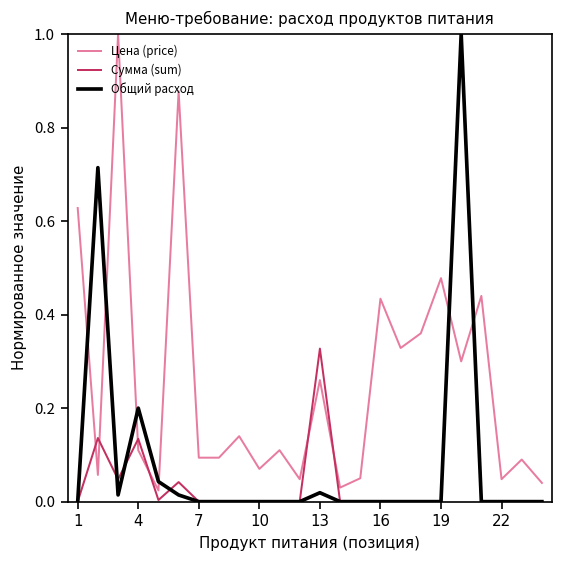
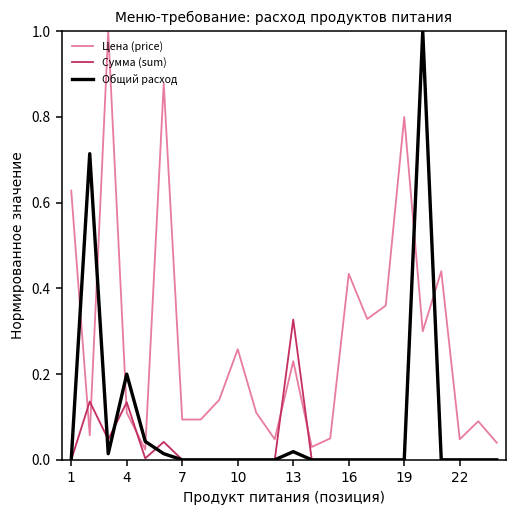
  {
    "Цена (price)": {
      "1": 0.63,
      "4": 0.11,
      "7": 0.09,
-     "10": 0.07,
-     "13": 0.26,
+     "10": 0.26,
+     "13": 0.23,
      "16": 0.43,
-     "19": 0.48,
+     "19": 0.80,
      "22": 0.05
    },
    "Сумма (sum)": {
      "4": 0.13,
      "13": 0.33
    },
    "Общий расход": {
      "4": 0.20,
      "13": 0.02
    }
  }
